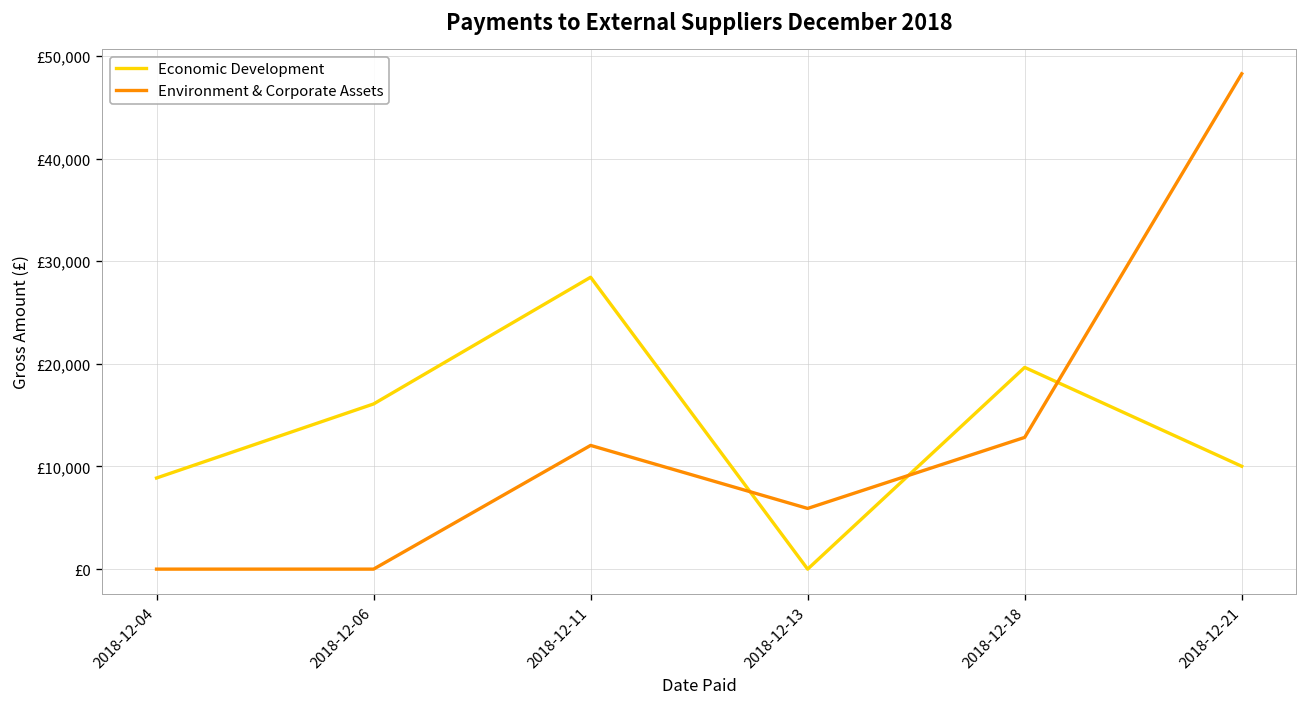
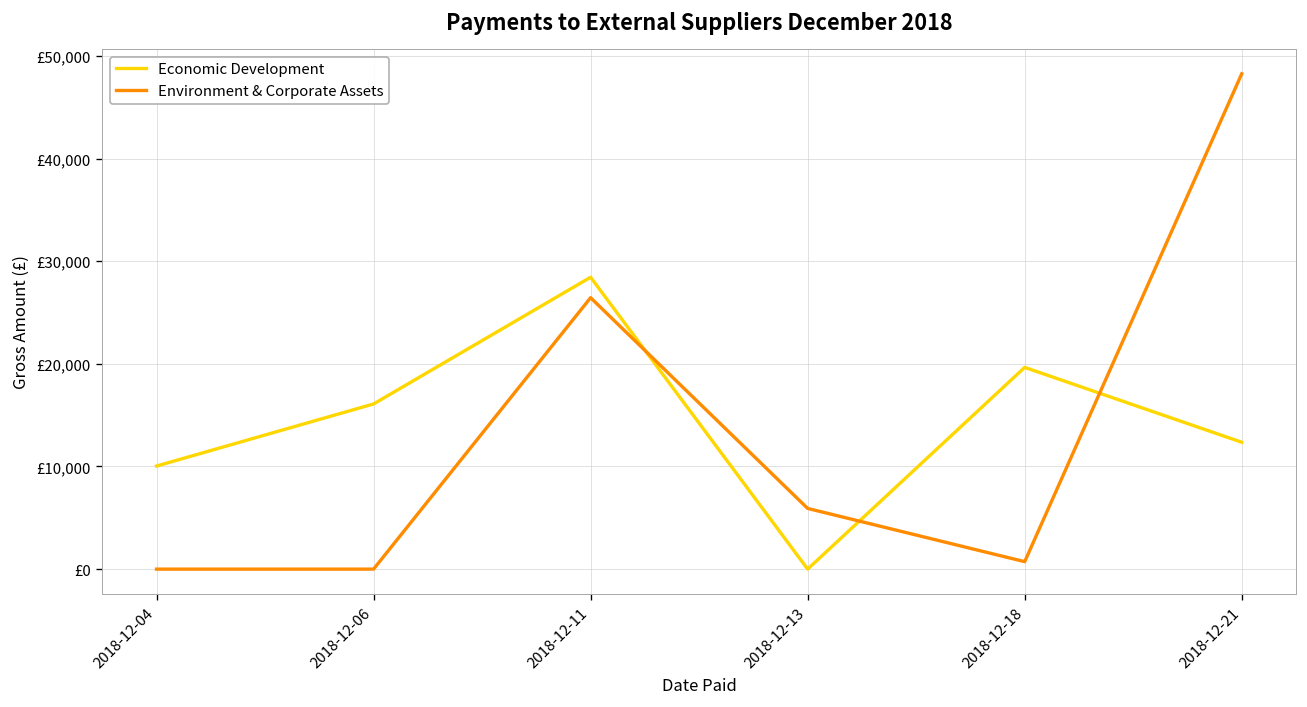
  {
    "Economic Development": {
-     "2018-12-04": "£9,000",
+     "2018-12-04": "£10,000",
      "2018-12-06": "£16,000",
      "2018-12-11": "£28,000",
      "2018-12-13": "£0",
      "2018-12-18": "£20,000",
-     "2018-12-21": "£10,000"
+     "2018-12-21": "£12,000"
    },
    "Environment & Corporate Assets": {
      "2018-12-04": "£0",
      "2018-12-06": "£0",
-     "2018-12-11": "£12,000",
+     "2018-12-11": "£26,000",
      "2018-12-13": "£6,000",
-     "2018-12-18": "£13,000",
+     "2018-12-18": "£1,000",
      "2018-12-21": "£48,000"
    }
  }
